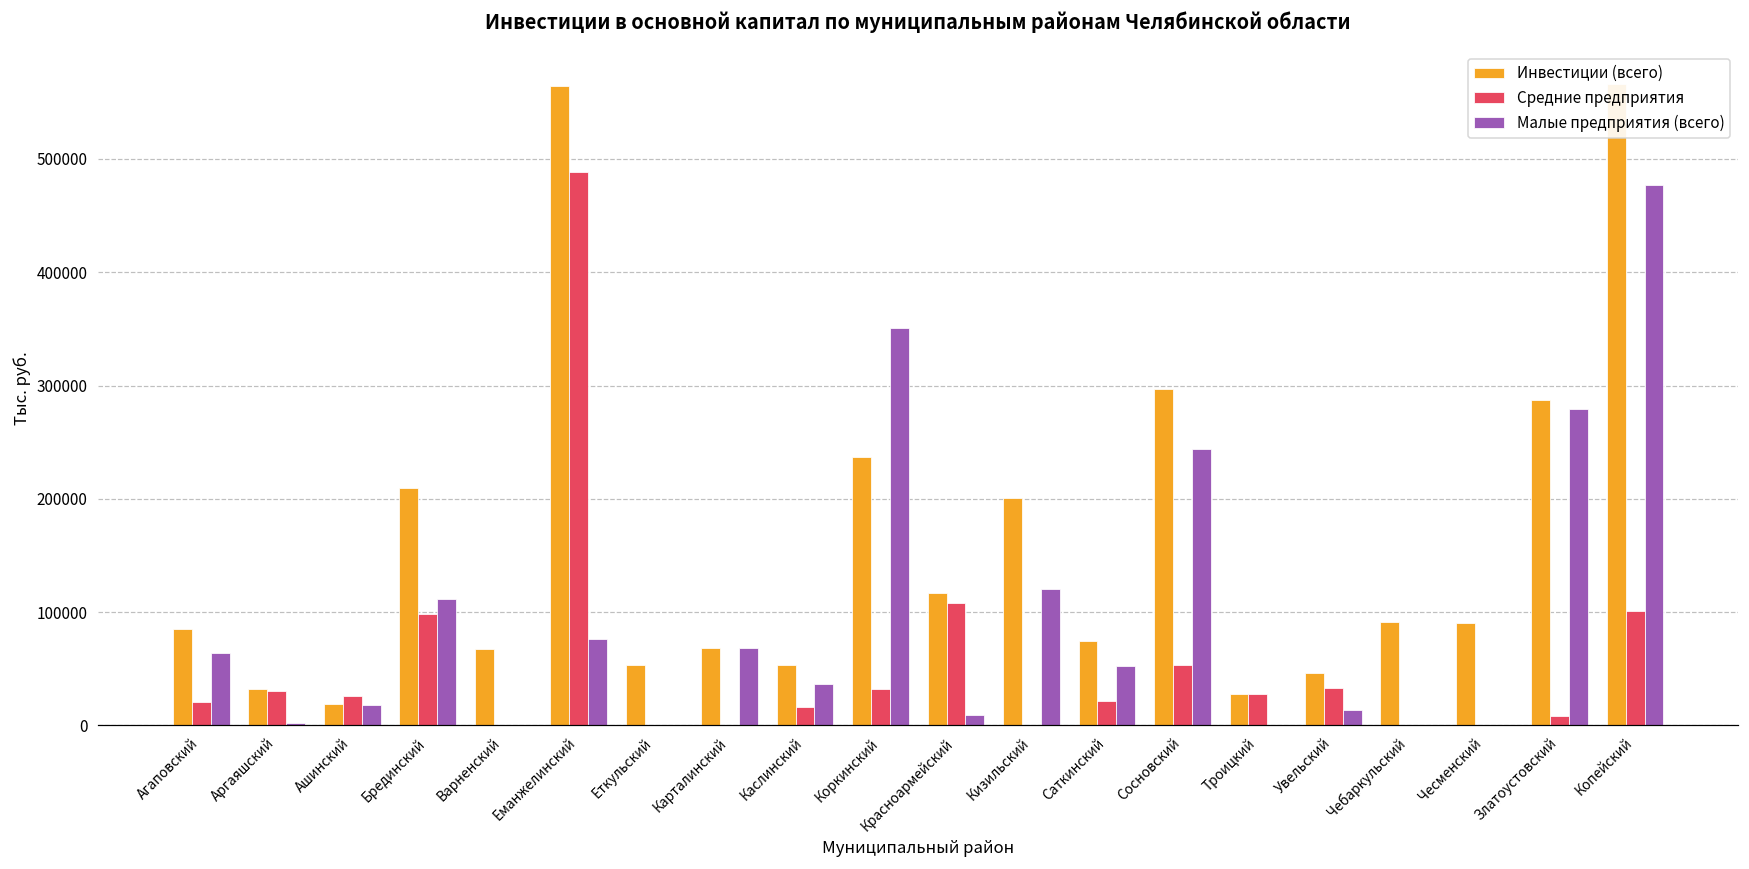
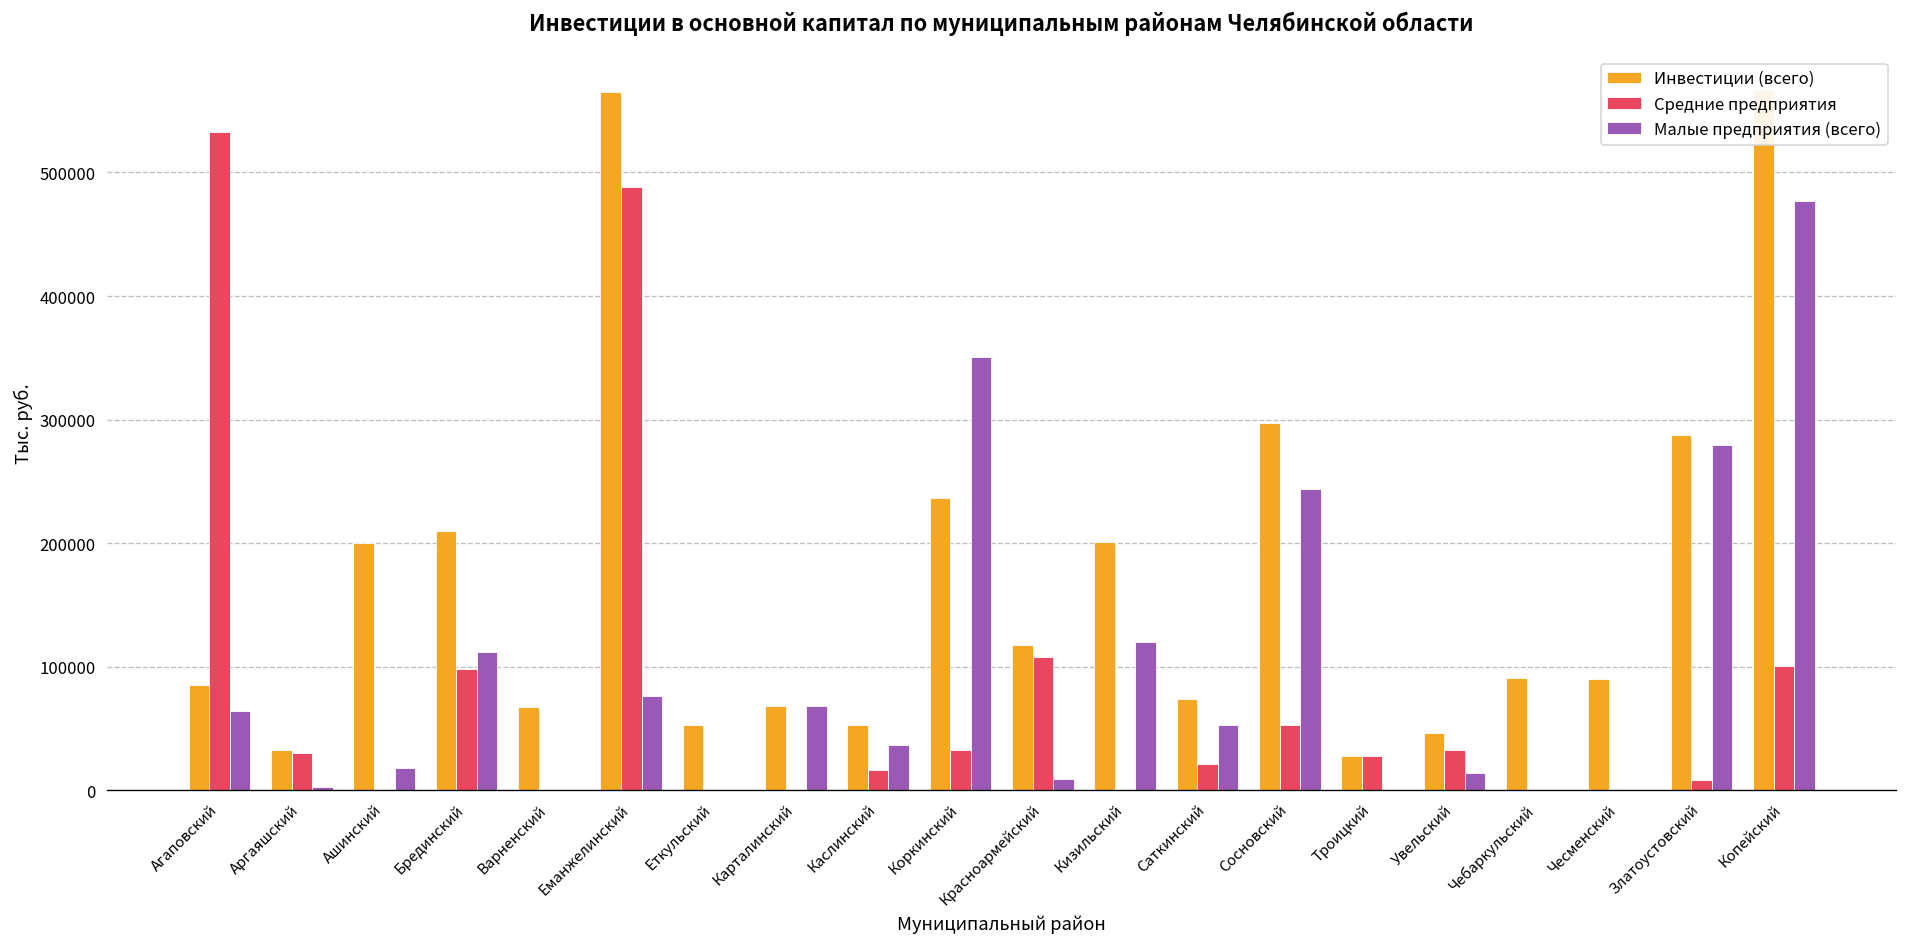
  {
    "Инвестиции (всего)": {
      "Агаповский": 85000,
      "Аргаяшский": 33000,
-     "Ашинский": 19000,
+     "Ашинский": 200000,
      "Брединский": 210000,
      "Варненский": 67000,
      "Еманжелинский": 565000,
      "Еткульский": 53000,
      "Карталинский": 68000,
      "Каслинский": 53000,
      "Коркинский": 236000,
      "Красноармейский": 117000,
      "Кизильский": 201000,
      "Саткинский": 74000,
      "Сосновский": 297000,
      "Троицкий": 28000,
      "Увельский": 47000,
      "Чебаркульский": 91000,
      "Чесменский": 90000,
      "Златоустовский": 288000
    },
    "Средние предприятия": {
-     "Агаповский": 21000,
+     "Агаповский": 533000,
      "Аргаяшский": 30000,
-     "Ашинский": 26000,
+     "Ашинский": 1000,
      "Брединский": 98000,
      "Варненский": 0,
      "Еманжелинский": 488000,
      "Еткульский": 0,
      "Карталинский": 0,
      "Каслинский": 17000,
      "Коркинский": 32000,
      "Красноармейский": 108000,
      "Кизильский": 0,
      "Саткинский": 22000,
      "Сосновский": 53000,
      "Троицкий": 28000,
      "Увельский": 33000,
      "Чебаркульский": 0,
      "Чесменский": 0,
      "Златоустовский": 8000,
      "Копейский": 101000
    },
    "Малые предприятия (всего)": {
      "Агаповский": 64000,
      "Аргаяшский": 2000,
      "Ашинский": 18000,
      "Брединский": 112000,
      "Варненский": 0,
      "Еманжелинский": 76000,
      "Еткульский": 0,
      "Карталинский": 68000,
      "Каслинский": 36000,
      "Коркинский": 351000,
      "Красноармейский": 9000,
      "Кизильский": 120000,
      "Саткинский": 53000,
      "Сосновский": 244000,
      "Увельский": 14000,
      "Чебаркульский": 0,
      "Чесменский": 0,
      "Златоустовский": 280000,
      "Копейский": 477000
    }
  }
